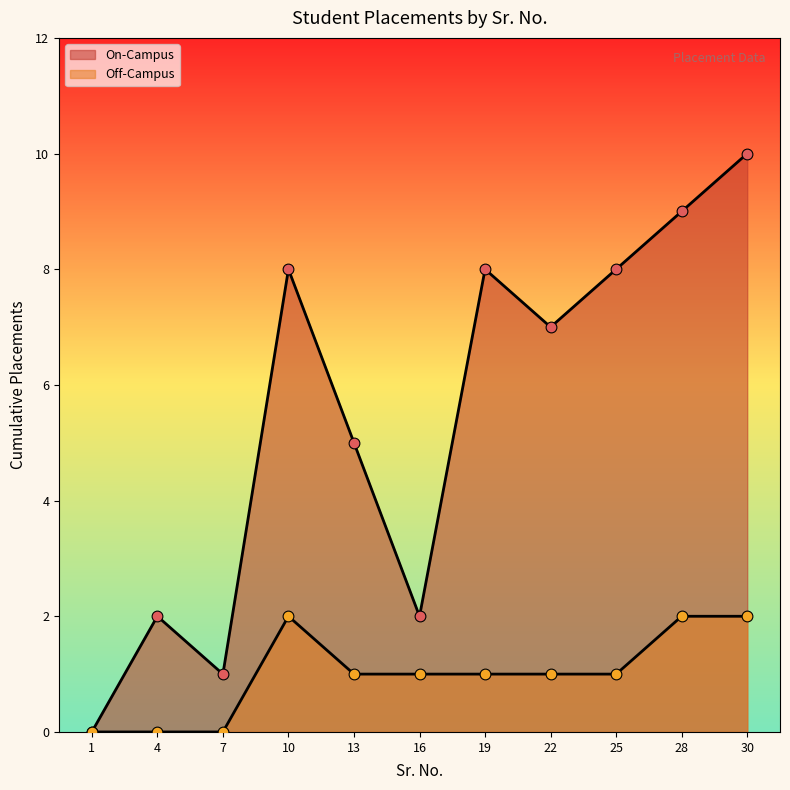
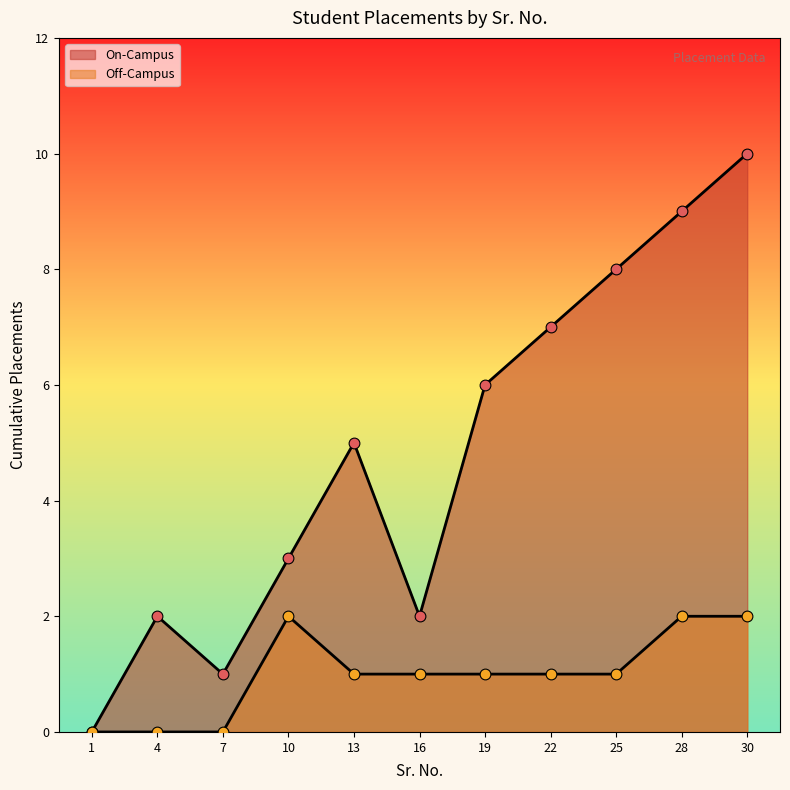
  {
    "On-Campus": {
      "4": 2,
      "7": 1,
-     "10": 8,
+     "10": 3,
      "13": 5,
      "16": 2,
-     "19": 8,
+     "19": 6,
      "22": 7,
      "25": 8,
      "28": 9,
      "30": 10
    },
    "Off-Campus": {
      "4": 0,
      "7": 0,
      "10": 2,
      "13": 1,
      "16": 1,
      "19": 1,
      "22": 1,
      "25": 1,
      "28": 2,
      "30": 2
    }
  }
